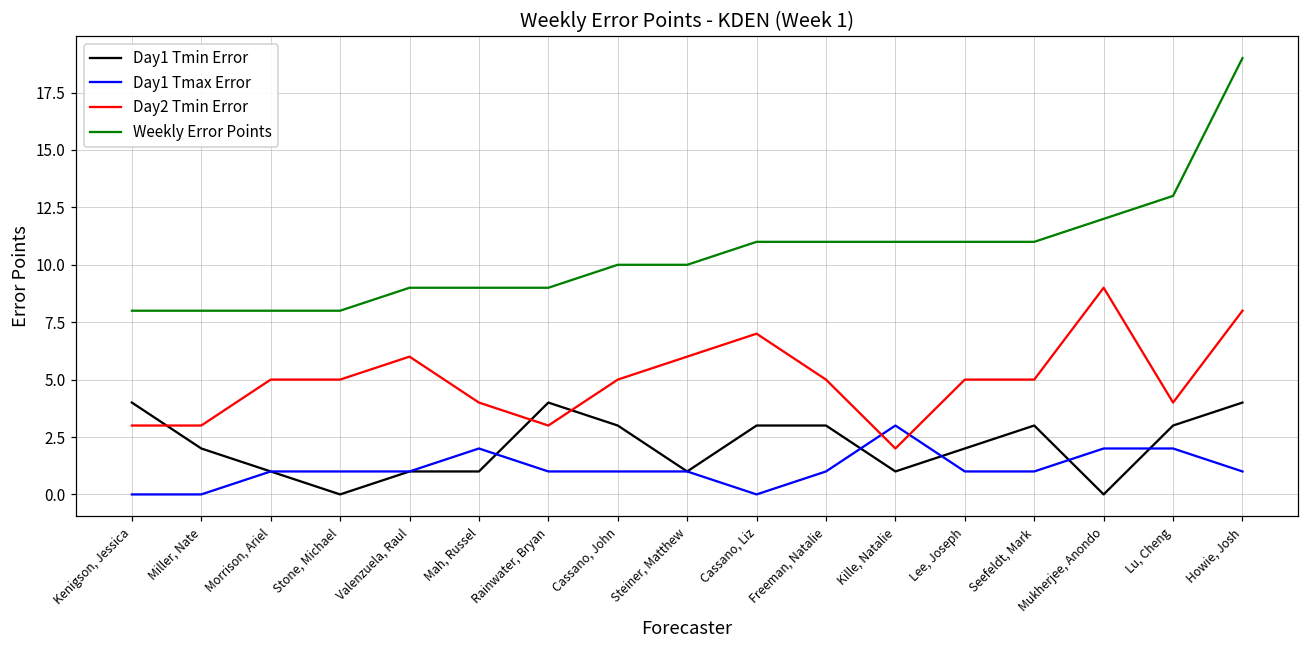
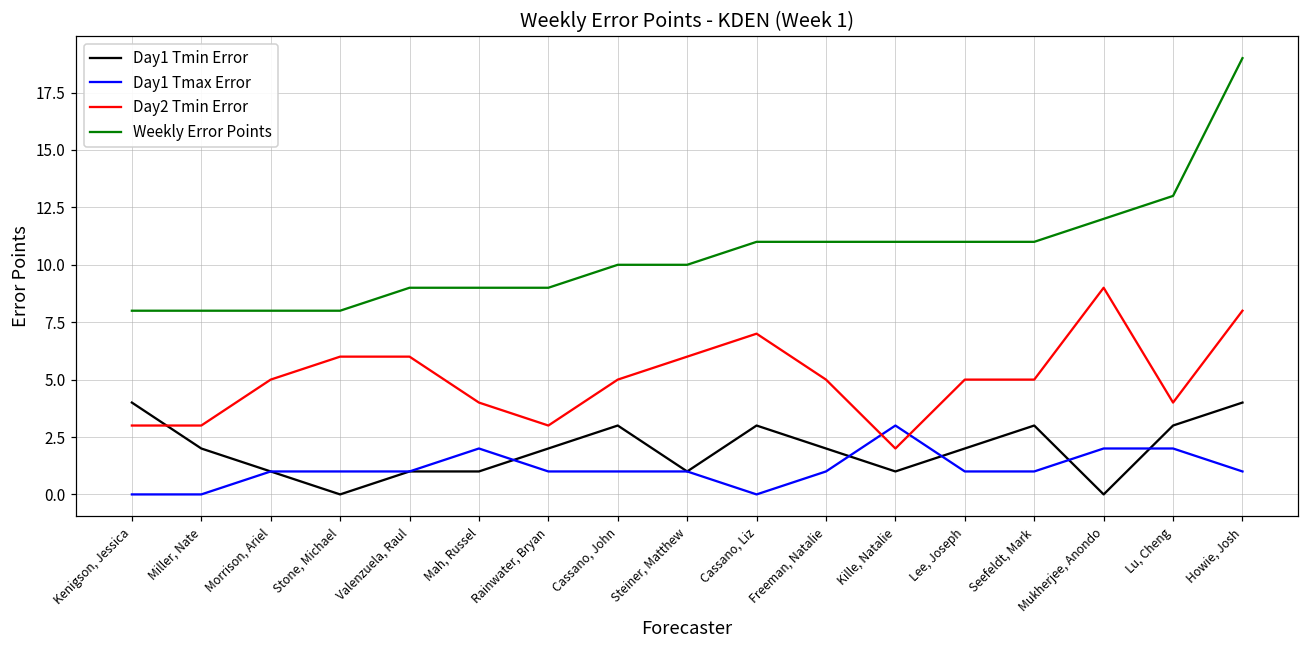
  {
    "Day1 Tmin Error": {
      "Kenigson, Jessica": 4,
      "Miller, Nate": 2,
      "Stone, Michael": 0,
      "Mah, Russel": 1,
-     "Rainwater, Bryan": 4,
+     "Rainwater, Bryan": 2,
      "Cassano, John": 3,
      "Cassano, Liz": 3,
-     "Freeman, Natalie": 3,
+     "Freeman, Natalie": 2,
      "Kille, Natalie": 1,
      "Lee, Joseph": 2,
      "Seefeldt, Mark": 3,
      "Mukherjee, Anondo": 0,
      "Lu, Cheng": 3,
      "Howie, Josh": 4
    },
    "Day1 Tmax Error": {
      "Kenigson, Jessica": 0,
      "Miller, Nate": 0,
      "Stone, Michael": 1,
      "Mah, Russel": 2,
      "Rainwater, Bryan": 1,
      "Cassano, John": 1,
      "Cassano, Liz": 0,
      "Freeman, Natalie": 1,
      "Kille, Natalie": 3,
      "Lee, Joseph": 1,
      "Seefeldt, Mark": 1,
      "Mukherjee, Anondo": 2,
      "Lu, Cheng": 2,
      "Howie, Josh": 1
    },
    "Day2 Tmin Error": {
      "Kenigson, Jessica": 3,
      "Miller, Nate": 3,
      "Morrison, Ariel": 5,
-     "Stone, Michael": 5,
+     "Stone, Michael": 6,
      "Valenzuela, Raul": 6,
      "Mah, Russel": 4,
      "Rainwater, Bryan": 3,
      "Cassano, John": 5,
      "Steiner, Matthew": 6,
      "Cassano, Liz": 7,
      "Freeman, Natalie": 5,
      "Kille, Natalie": 2,
      "Lee, Joseph": 5,
      "Seefeldt, Mark": 5,
      "Mukherjee, Anondo": 9,
      "Lu, Cheng": 4,
      "Howie, Josh": 8
    },
    "Weekly Error Points": {
      "Kenigson, Jessica": 8,
      "Miller, Nate": 8,
      "Morrison, Ariel": 8,
      "Stone, Michael": 8,
      "Valenzuela, Raul": 9,
      "Mah, Russel": 9,
      "Rainwater, Bryan": 9,
      "Cassano, John": 10,
      "Steiner, Matthew": 10,
      "Cassano, Liz": 11,
      "Freeman, Natalie": 11,
      "Kille, Natalie": 11,
      "Lee, Joseph": 11,
      "Seefeldt, Mark": 11,
      "Mukherjee, Anondo": 12,
      "Lu, Cheng": 13,
      "Howie, Josh": 19
    }
  }
